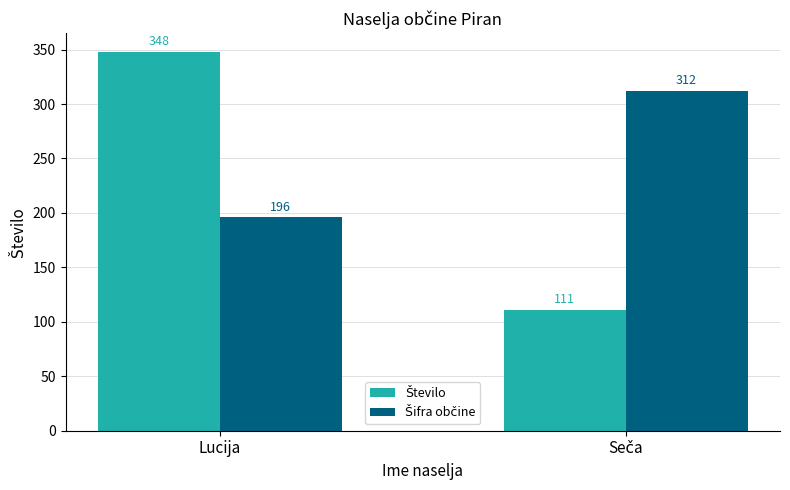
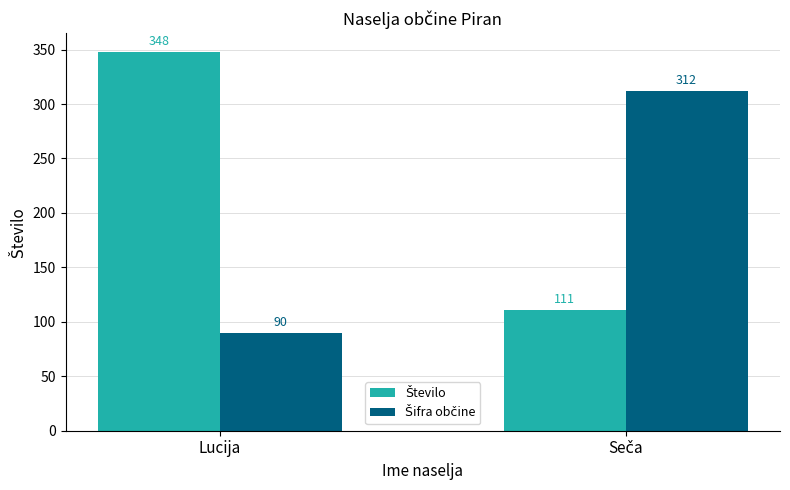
  {
    "Število": {
      "Lucija": 348,
      "Seča": 111
    },
    "Šifra občine": {
-     "Lucija": 196,
+     "Lucija": 90,
      "Seča": 312
    }
  }
